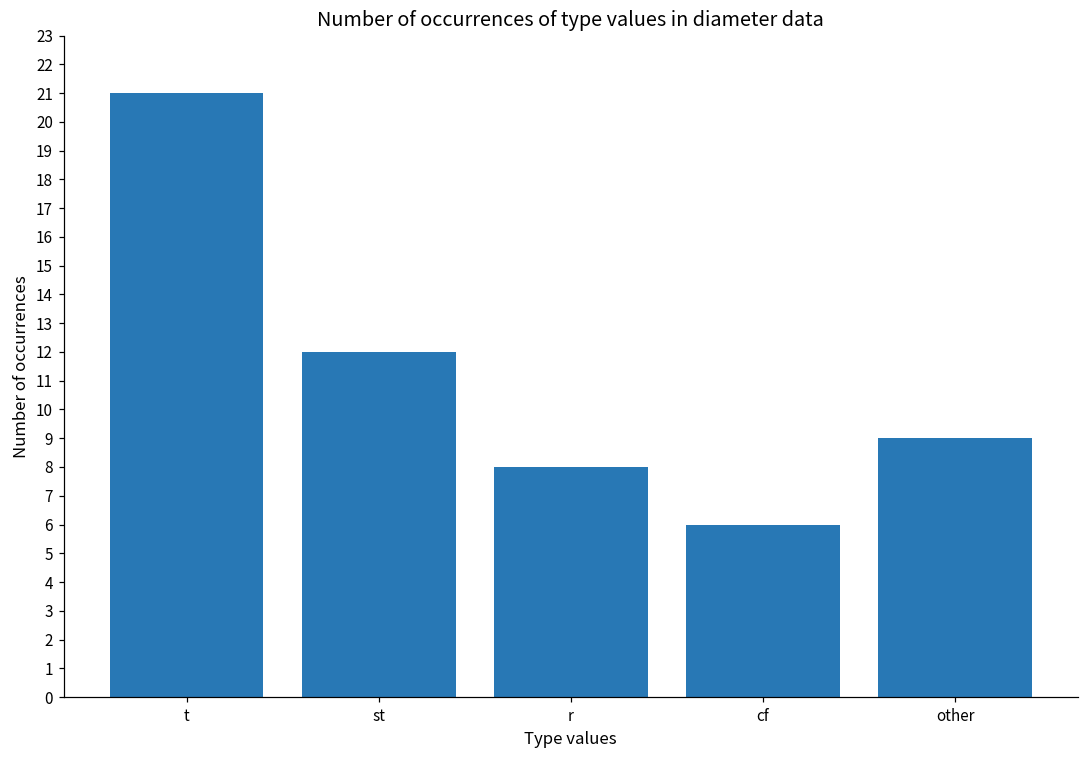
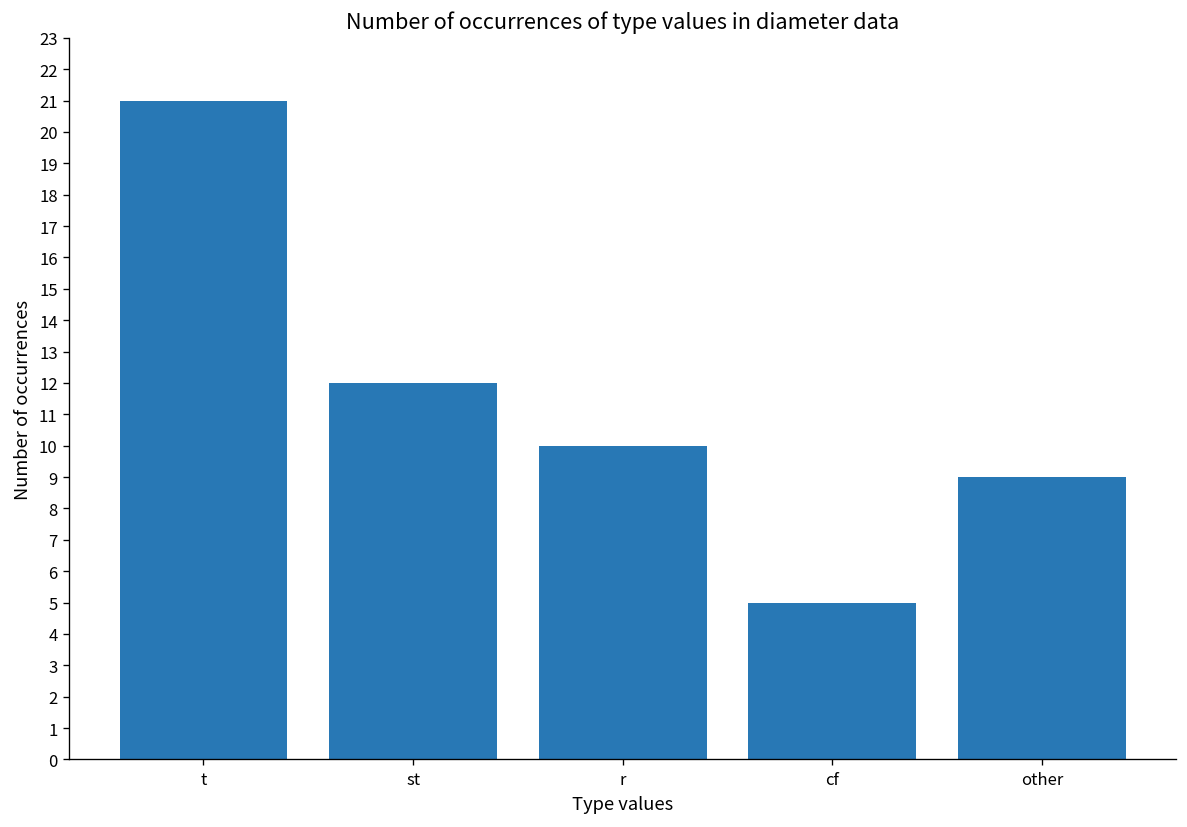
  {
    "t": 21,
    "st": 12,
-   "r": 8,
-   "cf": 6,
+   "r": 10,
+   "cf": 5,
    "other": 9
  }
